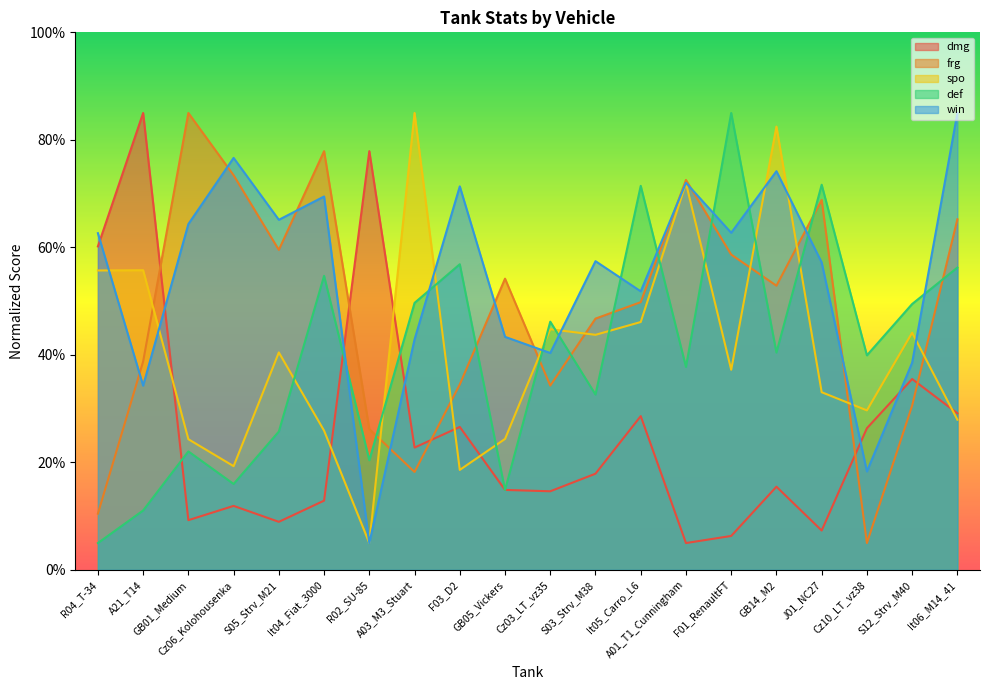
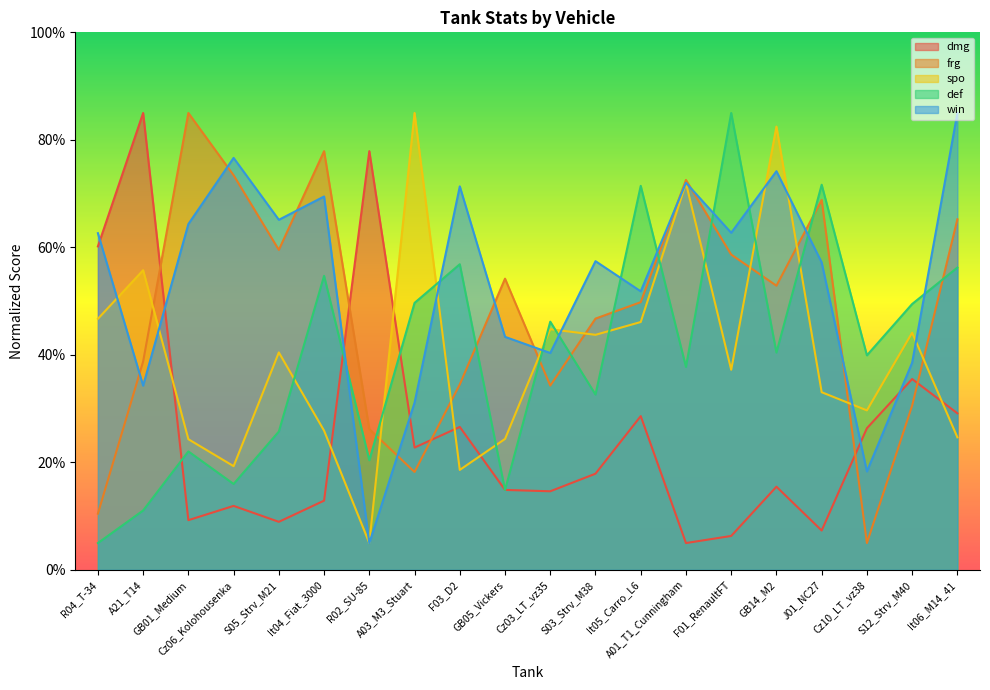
  {
    "spo": {
-     "R04_T-34": "56%",
+     "R04_T-34": "47%",
      "A21_T14": "56%",
      "GB01_Medium": "24%",
      "Cz06_Kolohousenka": "19%",
      "S05_Strv_M21": "40%",
      "It04_Fiat_3000": "26%",
      "A03_M3_Stuart": "85%",
      "F03_D2": "19%",
      "GB05_Vickers": "24%",
      "Cz03_LT_vz35": "45%",
      "S03_Strv_M38": "44%",
      "It05_Carro_L6": "46%",
      "F01_RenaultFT": "37%",
      "GB14_M2": "82%",
      "J01_NC27": "33%",
      "Cz10_LT_vz38": "30%",
      "S12_Strv_M40": "44%",
-     "It06_M14_41": "28%"
+     "It06_M14_41": "25%"
    },
    "def": {
      "R04_T-34": "5%",
      "A21_T14": "11%",
      "GB01_Medium": "22%",
      "Cz06_Kolohousenka": "16%",
      "S05_Strv_M21": "26%",
      "It04_Fiat_3000": "55%",
      "R02_SU-85": "20%",
      "A03_M3_Stuart": "50%",
      "F03_D2": "57%",
      "Cz03_LT_vz35": "46%",
      "S03_Strv_M38": "33%",
      "It05_Carro_L6": "71%",
      "A01_T1_Cunningham": "38%",
      "F01_RenaultFT": "85%",
      "GB14_M2": "40%",
      "J01_NC27": "72%",
      "Cz10_LT_vz38": "40%",
      "S12_Strv_M40": "49%",
      "It06_M14_41": "56%"
    },
    "win": {
      "R04_T-34": "63%",
      "A21_T14": "34%",
      "GB01_Medium": "64%",
      "Cz06_Kolohousenka": "77%",
      "S05_Strv_M21": "65%",
      "It04_Fiat_3000": "69%",
-     "A03_M3_Stuart": "43%",
+     "A03_M3_Stuart": "31%",
      "F03_D2": "71%",
      "GB05_Vickers": "43%",
      "Cz03_LT_vz35": "40%",
      "S03_Strv_M38": "57%",
      "It05_Carro_L6": "52%",
      "F01_RenaultFT": "63%",
      "GB14_M2": "74%",
      "J01_NC27": "57%",
      "Cz10_LT_vz38": "18%",
      "S12_Strv_M40": "39%"
    }
  }
